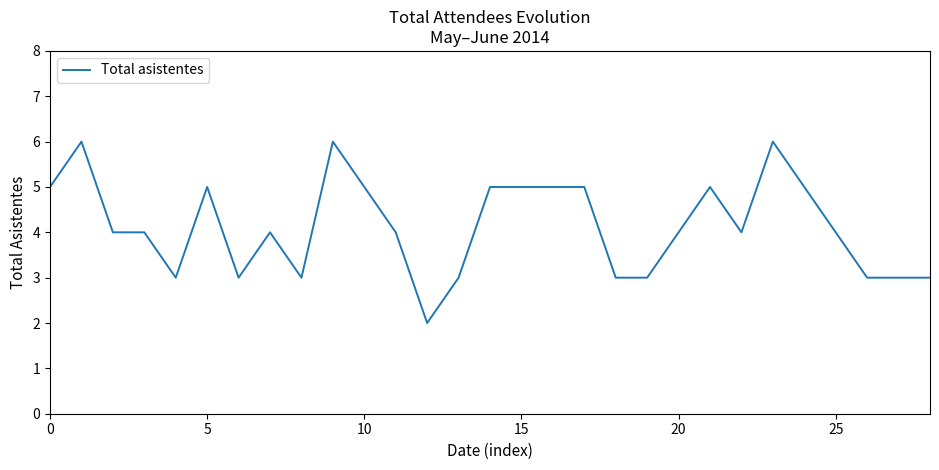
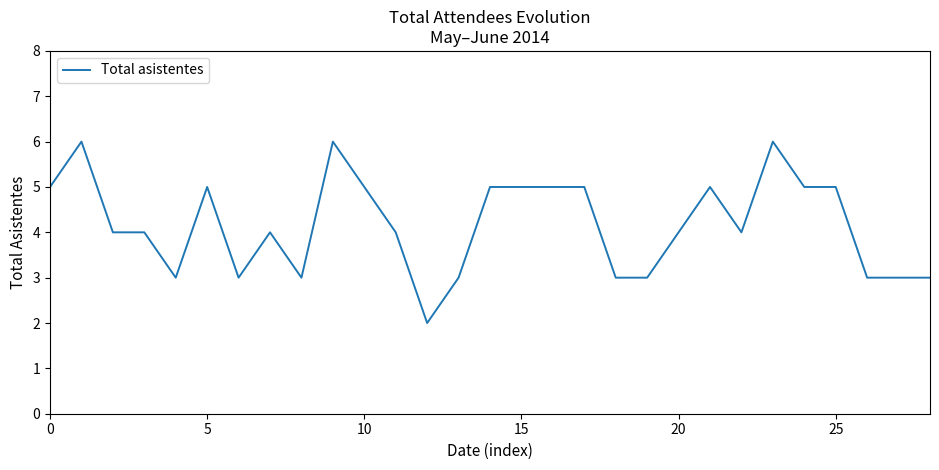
  {
    "0": 5,
    "5": 5,
    "10": 5,
    "15": 5,
    "20": 4,
-   "25": 4
+   "25": 5
  }
